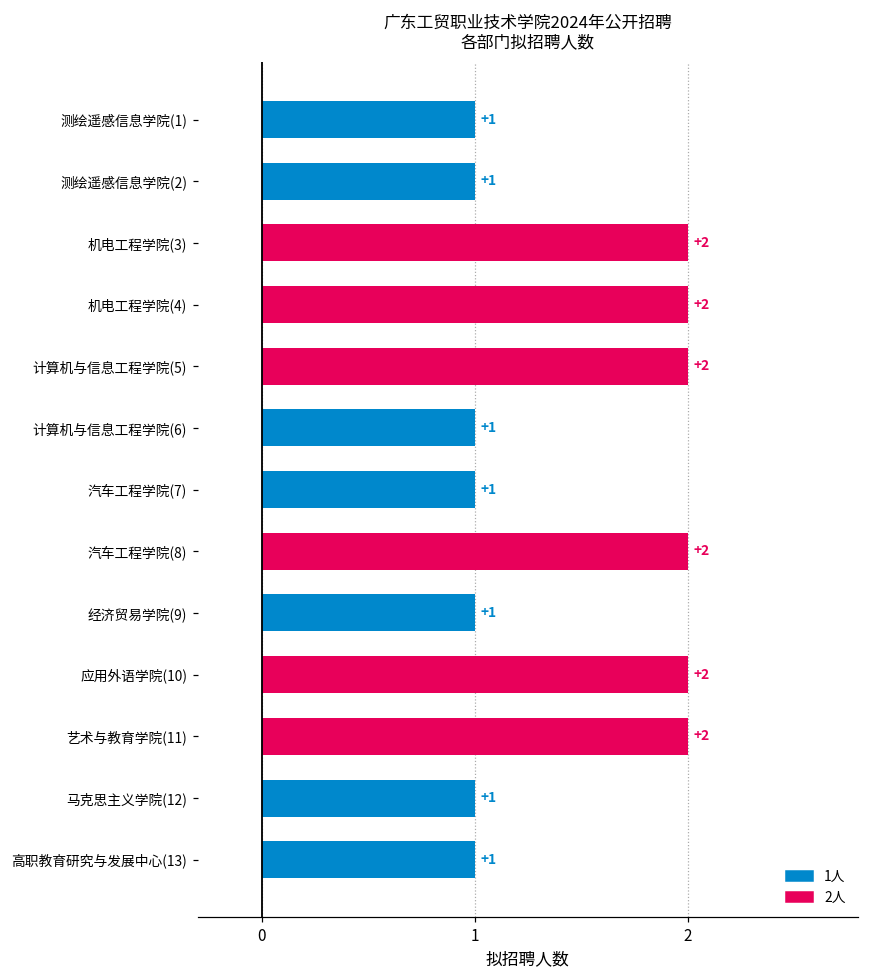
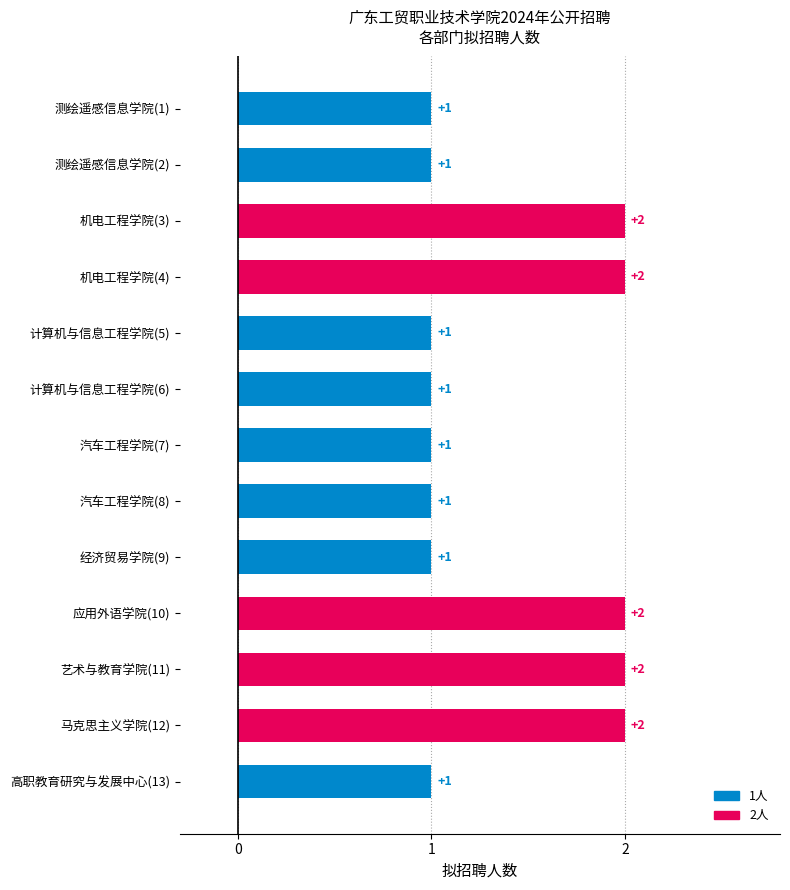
  {
    "测绘遥感信息学院(1)": "+1",
    "测绘遥感信息学院(2)": "+1",
    "机电工程学院(3)": "+2",
    "机电工程学院(4)": "+2",
-   "计算机与信息工程学院(5)": "+2",
+   "计算机与信息工程学院(5)": "+1",
    "计算机与信息工程学院(6)": "+1",
    "汽车工程学院(7)": "+1",
-   "汽车工程学院(8)": "+2",
+   "汽车工程学院(8)": "+1",
    "经济贸易学院(9)": "+1",
    "应用外语学院(10)": "+2",
    "艺术与教育学院(11)": "+2",
-   "马克思主义学院(12)": "+1",
+   "马克思主义学院(12)": "+2",
    "高职教育研究与发展中心(13)": "+1"
  }
